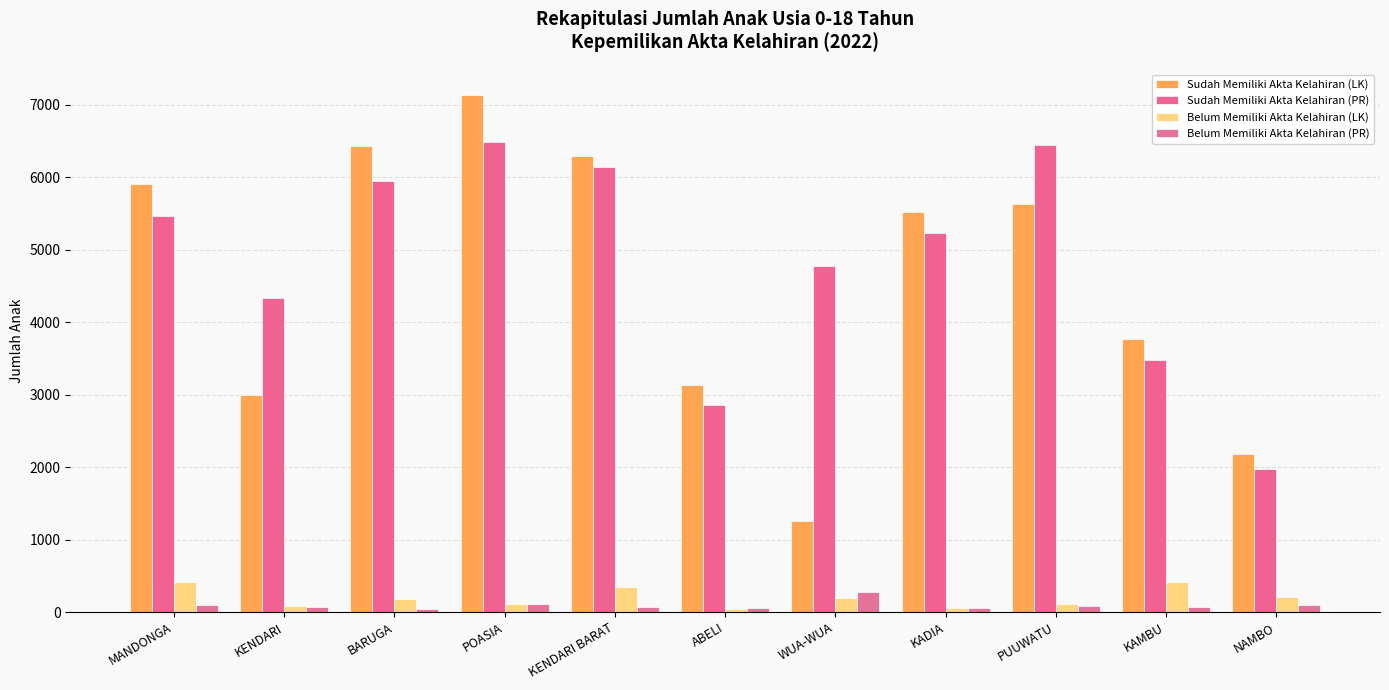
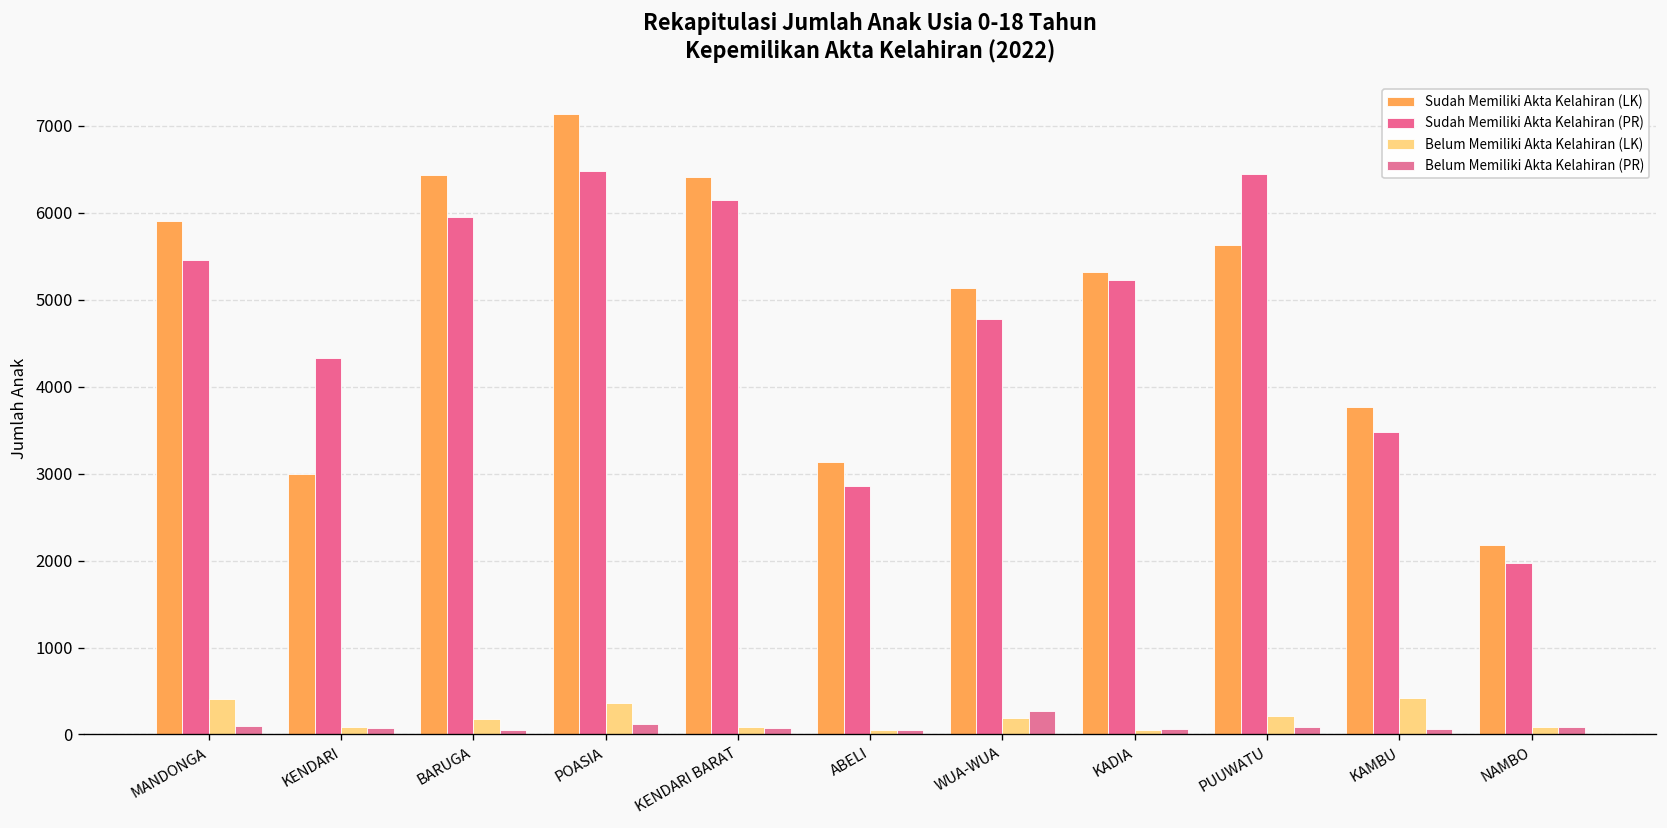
  {
    "Sudah Memiliki Akta Kelahiran (LK)": {
      "MANDONGA": 5900,
      "KENDARI": 3000,
      "BARUGA": 6400,
      "POASIA": 7100,
-     "KENDARI BARAT": 6300,
+     "KENDARI BARAT": 6400,
      "ABELI": 3100,
-     "WUA-WUA": 1300,
-     "KADIA": 5500,
+     "WUA-WUA": 5100,
+     "KADIA": 5300,
      "PUUWATU": 5600,
      "KAMBU": 3800,
      "NAMBO": 2200
    },
    "Belum Memiliki Akta Kelahiran (LK)": {
      "MANDONGA": 400,
      "KENDARI": 100,
      "BARUGA": 200,
-     "POASIA": 100,
-     "KENDARI BARAT": 300,
+     "POASIA": 400,
+     "KENDARI BARAT": 100,
      "ABELI": 0,
      "WUA-WUA": 200,
      "KADIA": 100,
-     "PUUWATU": 100,
+     "PUUWATU": 200,
      "KAMBU": 400,
-     "NAMBO": 200
+     "NAMBO": 100
    }
  }
